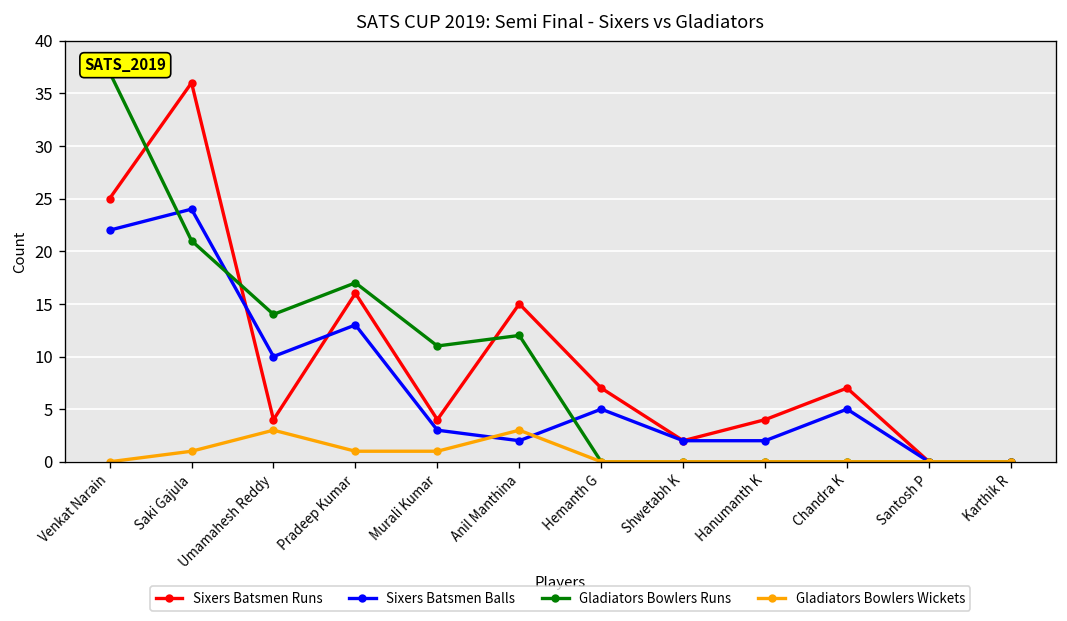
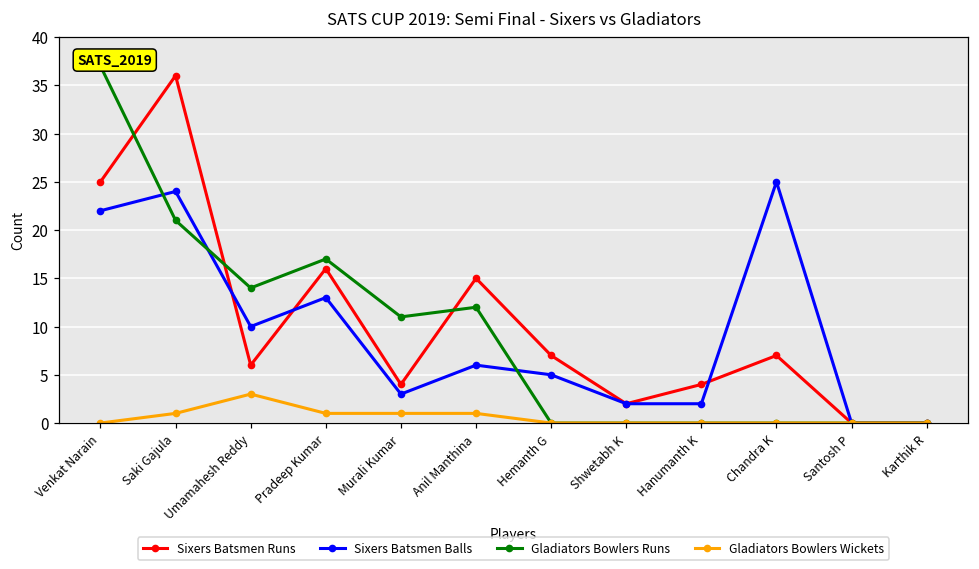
  {
    "Sixers Batsmen Runs": {
      "Venkat Narain": 25,
      "Saki Gajula": 36,
-     "Umamahesh Reddy": 4,
+     "Umamahesh Reddy": 6,
      "Pradeep Kumar": 16,
      "Murali Kumar": 4,
      "Anil Manthina": 15,
      "Hemanth G": 7,
      "Hanumanth K": 4,
      "Chandra K": 7
    },
    "Sixers Batsmen Balls": {
      "Venkat Narain": 22,
      "Saki Gajula": 24,
      "Umamahesh Reddy": 10,
      "Pradeep Kumar": 13,
      "Murali Kumar": 3,
-     "Anil Manthina": 2,
+     "Anil Manthina": 6,
      "Hemanth G": 5,
      "Hanumanth K": 2,
-     "Chandra K": 5
+     "Chandra K": 25
    },
    "Gladiators Bowlers Runs": {
      "Saki Gajula": 21,
      "Umamahesh Reddy": 14,
      "Pradeep Kumar": 17,
      "Murali Kumar": 11,
      "Anil Manthina": 12
    },
    "Gladiators Bowlers Wickets": {
      "Venkat Narain": 0,
      "Saki Gajula": 1,
      "Umamahesh Reddy": 3,
      "Pradeep Kumar": 1,
      "Murali Kumar": 1,
-     "Anil Manthina": 3
+     "Anil Manthina": 1
    }
  }
